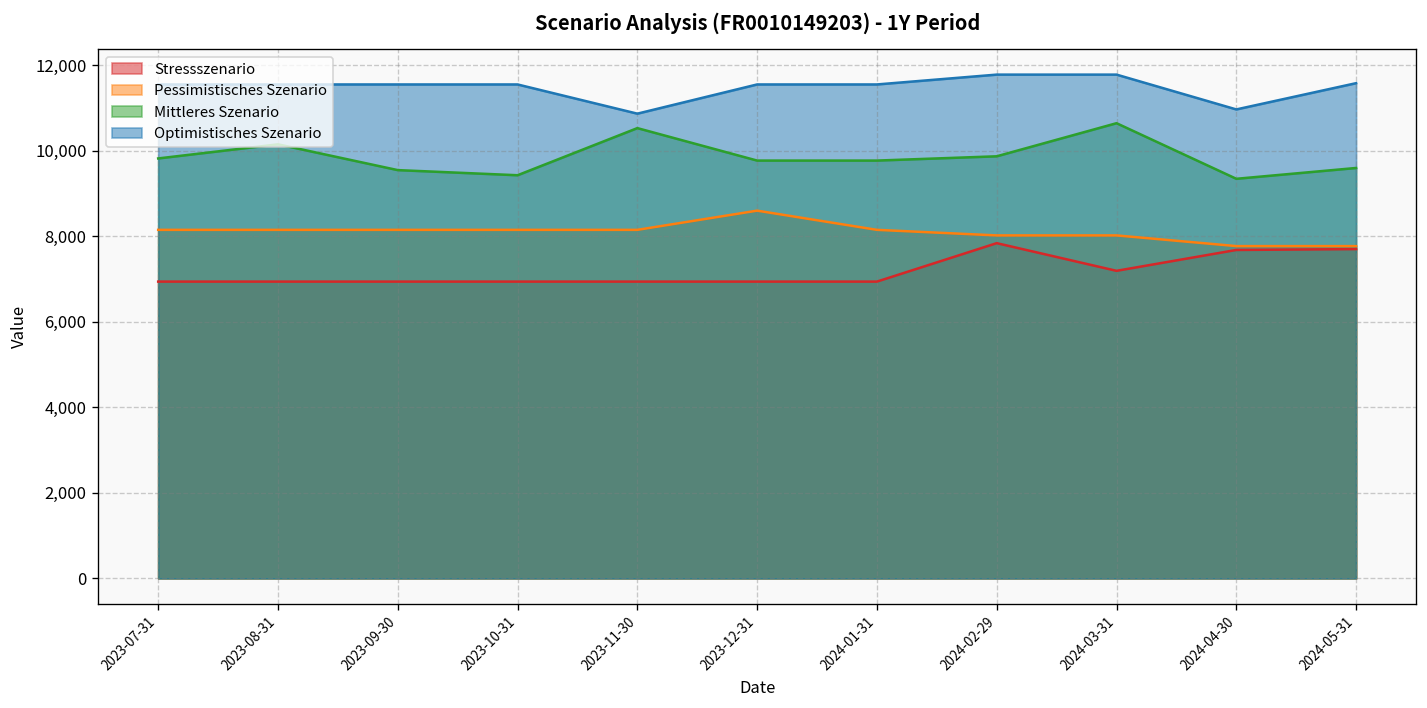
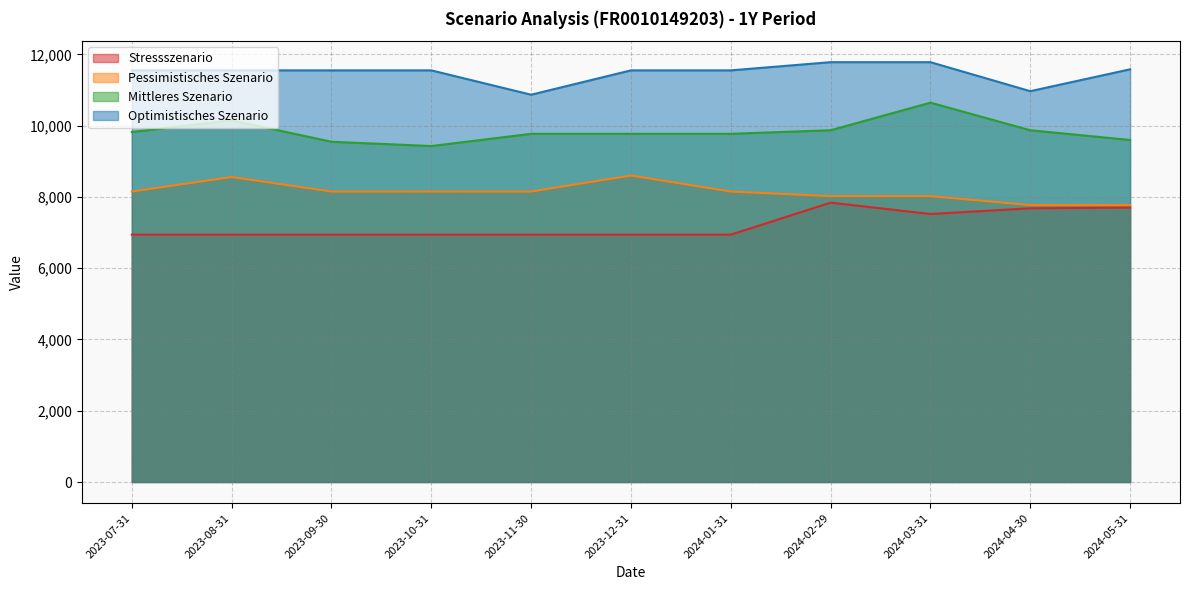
  {
    "Stressszenario": {
      "2023-07-31": "6,900",
      "2023-08-31": "6,900",
      "2023-09-30": "6,900",
      "2023-10-31": "6,900",
      "2023-11-30": "6,900",
      "2023-12-31": "6,900",
      "2024-01-31": "6,900",
      "2024-02-29": "7,800",
-     "2024-03-31": "7,200",
+     "2024-03-31": "7,500",
      "2024-04-30": "7,700"
    },
    "Pessimistisches Szenario": {
      "2023-07-31": "8,200",
-     "2023-08-31": "8,200",
+     "2023-08-31": "8,600",
      "2023-09-30": "8,200",
      "2023-10-31": "8,200",
      "2023-11-30": "8,200",
      "2023-12-31": "8,600",
      "2024-01-31": "8,200",
      "2024-02-29": "8,000",
      "2024-03-31": "8,000",
      "2024-04-30": "7,800"
    },
    "Mittleres Szenario": {
      "2023-07-31": "9,800",
      "2023-09-30": "9,500",
      "2023-10-31": "9,400",
-     "2023-11-30": "10,500",
+     "2023-11-30": "9,800",
      "2023-12-31": "9,800",
      "2024-01-31": "9,800",
      "2024-02-29": "9,900",
      "2024-03-31": "10,600",
-     "2024-04-30": "9,300",
+     "2024-04-30": "9,900",
      "2024-05-31": "9,600"
    },
    "Optimistisches Szenario": {
      "2023-09-30": "11,600",
      "2023-10-31": "11,600",
      "2023-11-30": "10,900",
      "2023-12-31": "11,600",
      "2024-01-31": "11,600",
      "2024-02-29": "11,800",
      "2024-03-31": "11,800",
      "2024-04-30": "11,000",
      "2024-05-31": "11,600"
    }
  }
